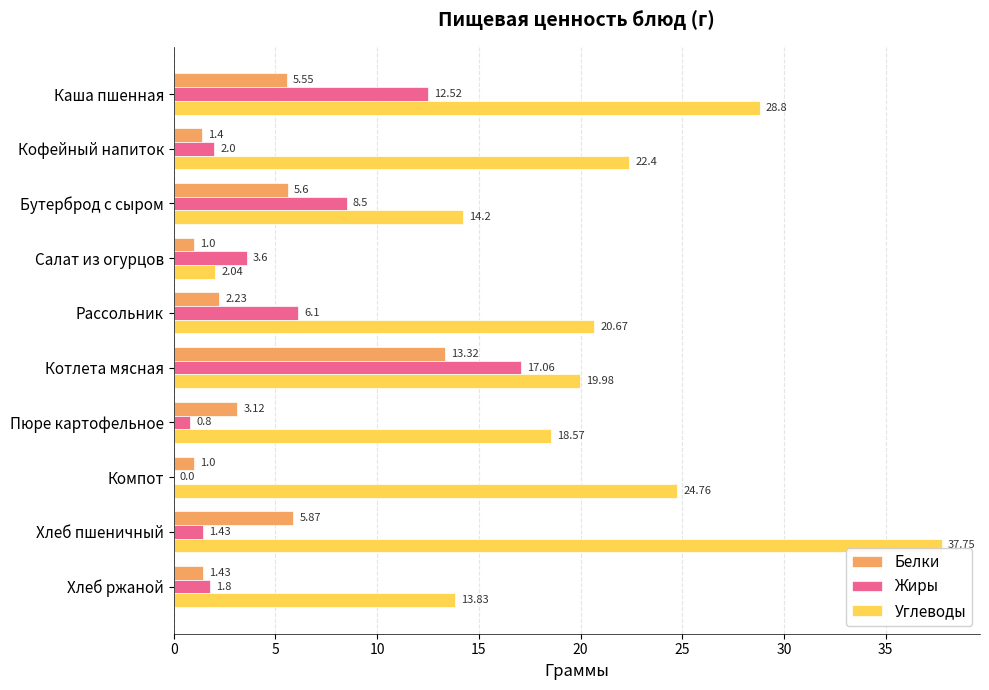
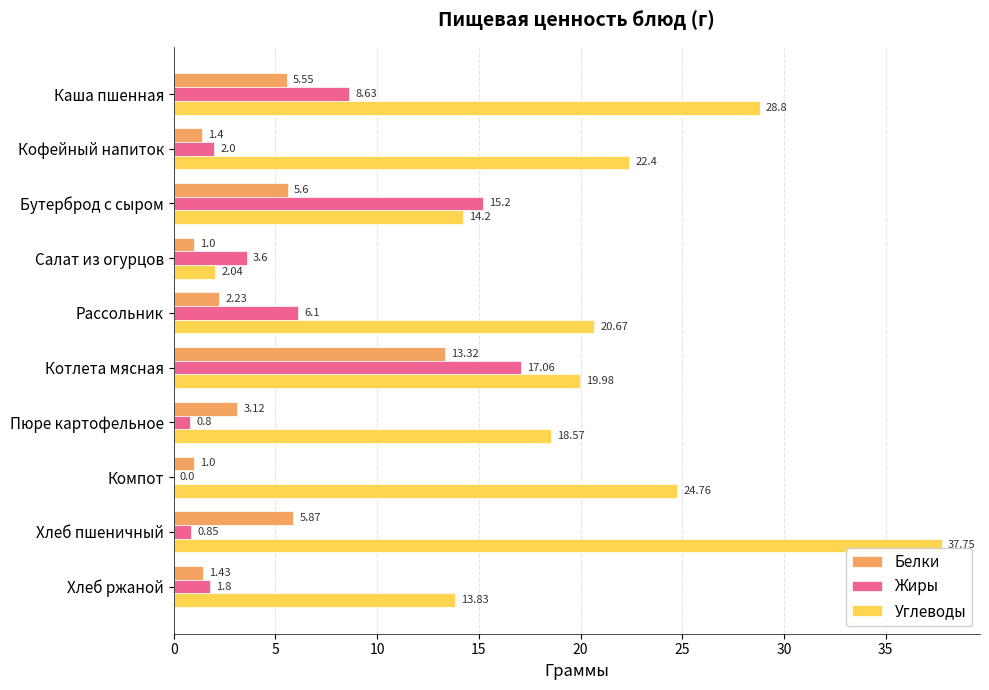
  {
    "Жиры": {
-     "Каша пшенная": 12.52,
+     "Каша пшенная": 8.63,
      "Кофейный напиток": 2.0,
-     "Бутерброд с сыром": 8.5,
+     "Бутерброд с сыром": 15.2,
      "Салат из огурцов": 3.6,
      "Рассольник": 6.1,
      "Котлета мясная": 17.06,
      "Пюре картофельное": 0.8,
      "Компот": 0.0,
-     "Хлеб пшеничный": 1.43,
+     "Хлеб пшеничный": 0.85,
      "Хлеб ржаной": 1.8
    }
  }
